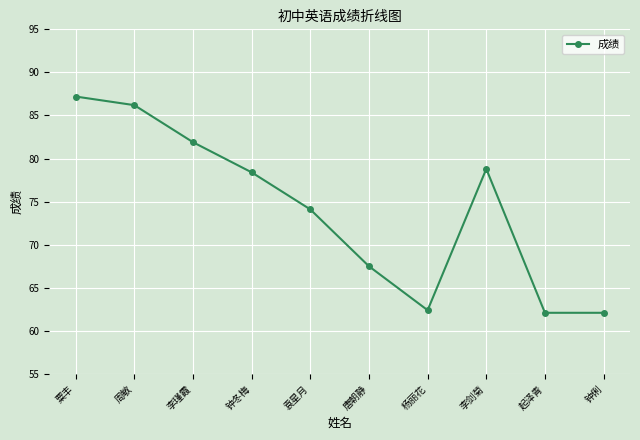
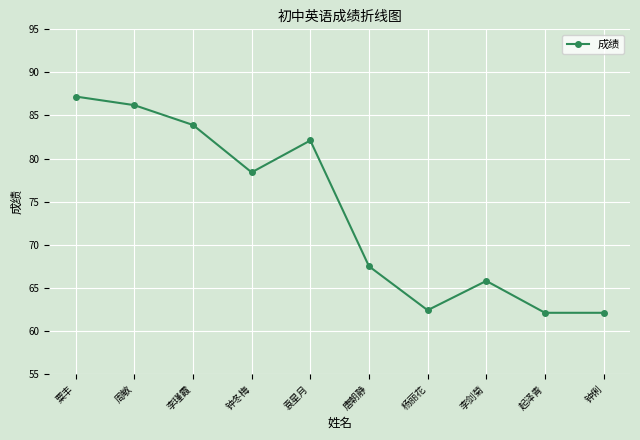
  {
    "粟丰": 87,
    "周敏": 86,
-   "李瑾霞": 82,
+   "李瑾霞": 84,
    "钟冬梅": 78,
-   "袁星月": 74,
+   "袁星月": 82,
    "唐朝静": 68,
    "杨丽花": 62,
-   "李剑菊": 79,
+   "李剑菊": 66,
    "起泽青": 62,
    "钟俐": 62
  }
